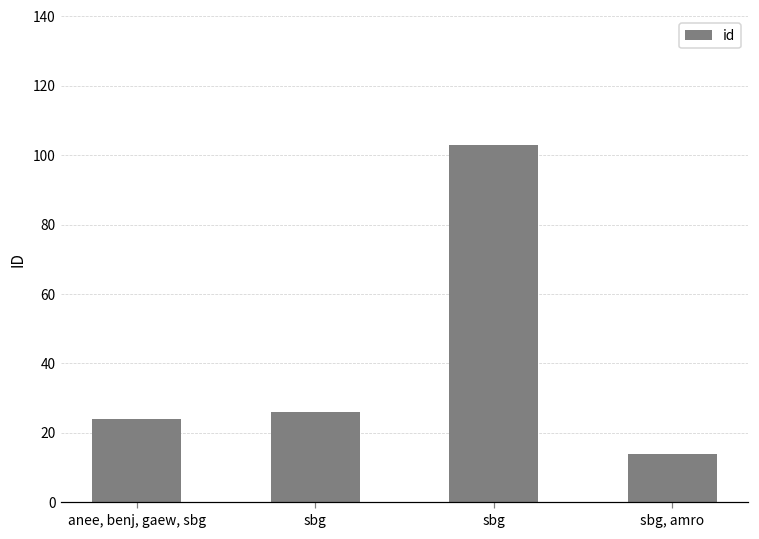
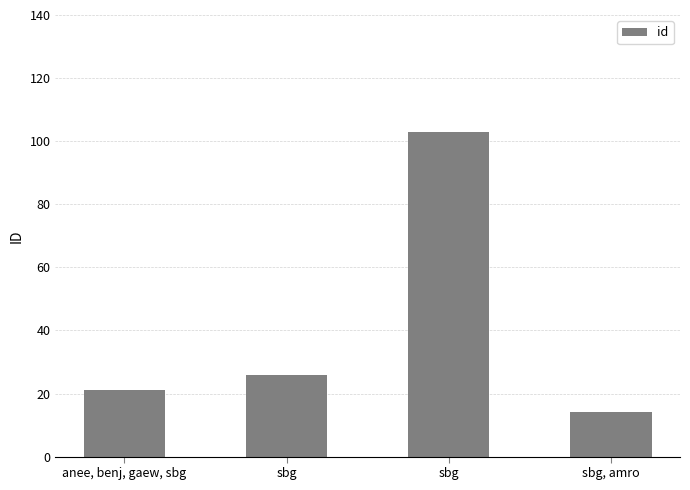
  {
-   "anee, benj, gaew, sbg": 24,
+   "anee, benj, gaew, sbg": 21,
    "sbg, amro": 14
  }
